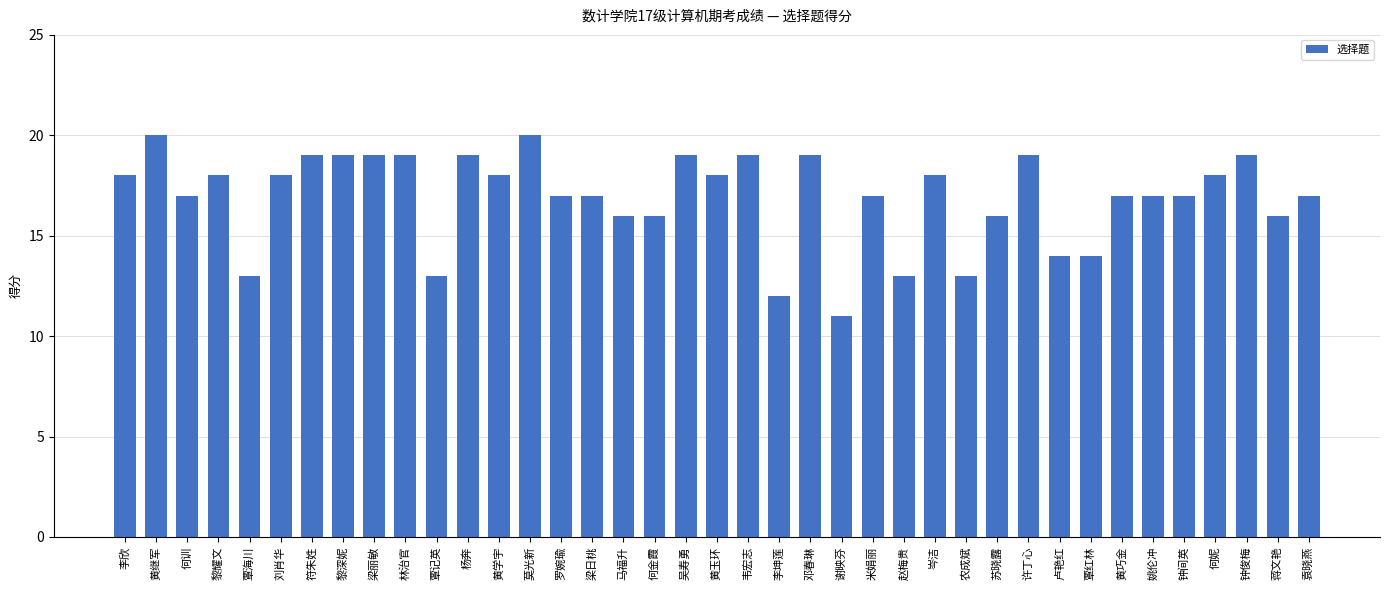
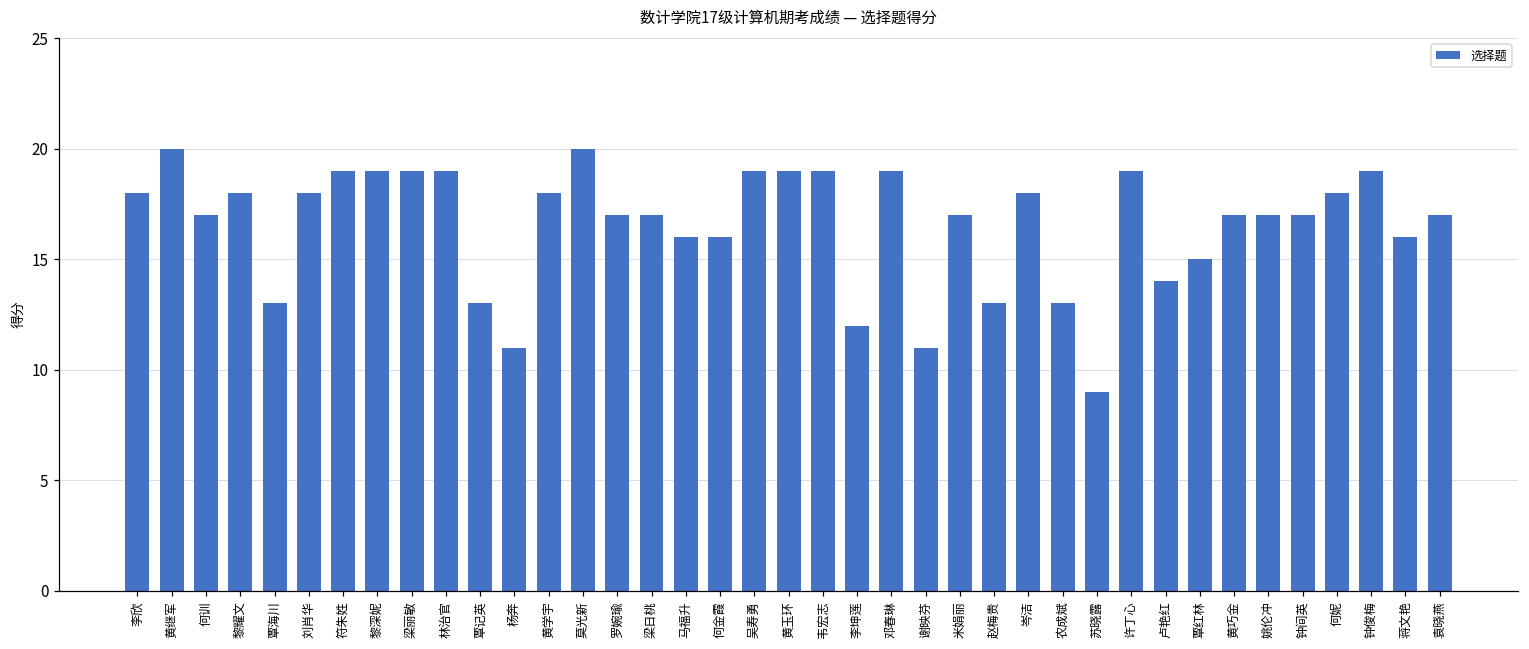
  {
    "李欣": 18,
    "黄继军": 20,
    "何训": 17,
    "黎耀文": 18,
    "覃海川": 13,
    "刘肖华": 18,
    "符朱姓": 19,
    "黎深妮": 19,
    "梁丽敏": 19,
    "林治官": 19,
    "覃记英": 13,
-   "杨奔": 19,
+   "杨奔": 11,
    "黄学宇": 18,
    "莫光新": 20,
    "罗婉瑜": 17,
    "梁日桃": 17,
    "马福升": 16,
    "何金霞": 16,
    "吴寿勇": 19,
-   "黄玉环": 18,
+   "黄玉环": 19,
    "韦宏志": 19,
    "李坤莲": 12,
    "邓春琳": 19,
    "谢映芬": 11,
    "米娟丽": 17,
    "赵梅贵": 13,
    "岑洁": 18,
    "农成斌": 13,
-   "苏晓露": 16,
+   "苏晓露": 9,
    "许丁心": 19,
    "卢艳红": 14,
-   "覃红林": 14,
+   "覃红林": 15,
    "黄巧金": 17,
    "姚伦冲": 17,
    "钟间英": 17,
    "何妮": 18,
    "钟俊梅": 19,
    "蒋文艳": 16,
    "袁晓燕": 17
  }
